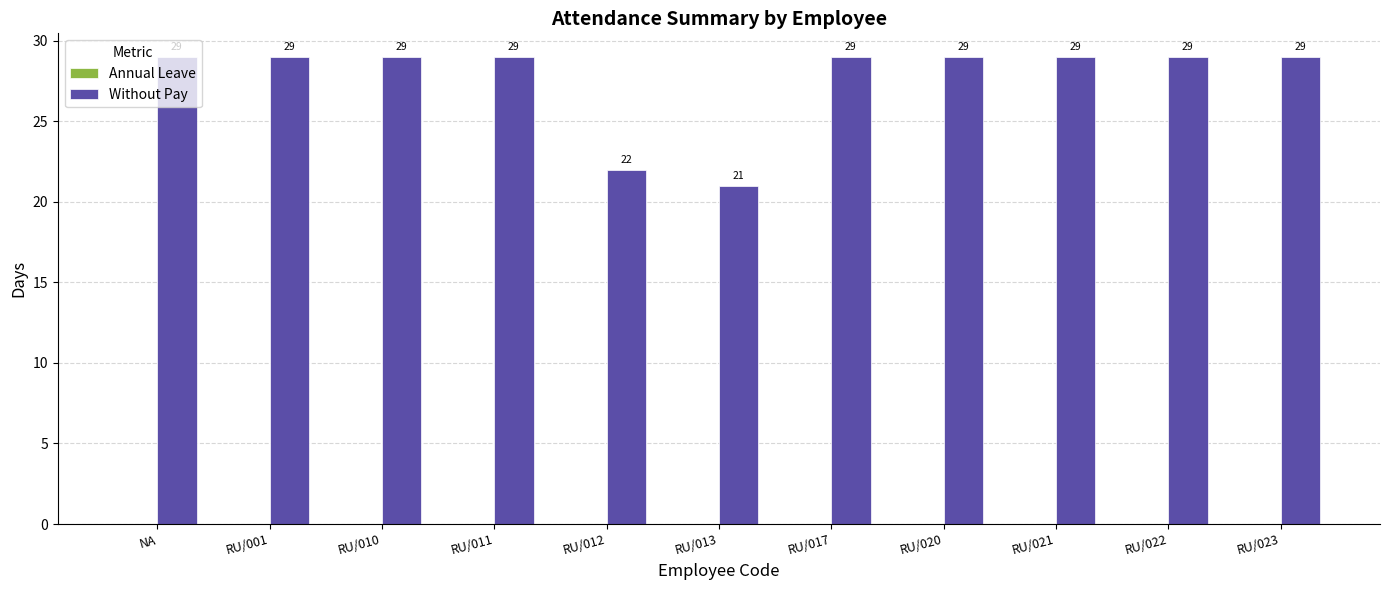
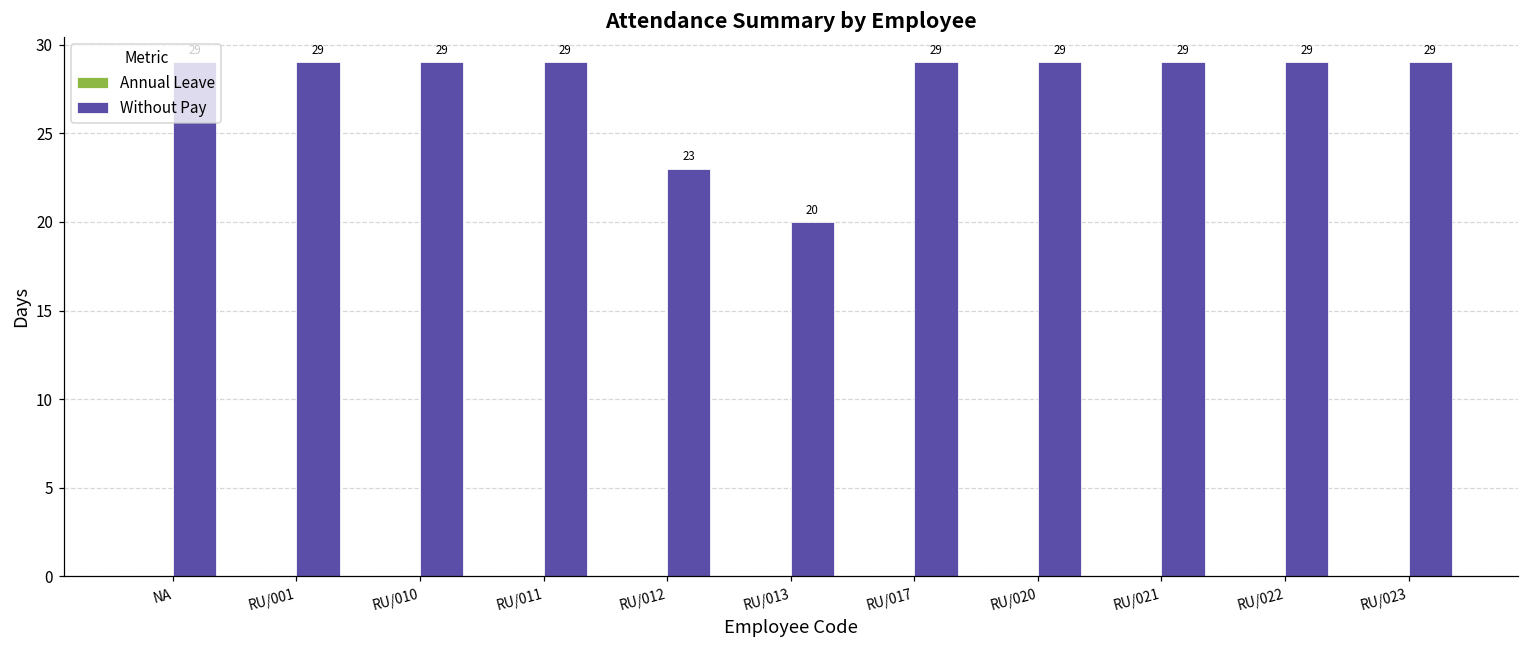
  {
    "Annual Leave": {
      "NA": 0.0,
      "RU/001": 0.0,
      "RU/010": 0.0,
      "RU/011": 0.0,
      "RU/012": 0.0,
      "RU/013": 0.0,
      "RU/017": 0.0,
      "RU/020": 0.0,
      "RU/021": 0.0,
      "RU/022": 0.0,
      "RU/023": 0.0
    },
    "Without Pay": {
      "RU/001": 29,
      "RU/010": 29,
      "RU/011": 29,
-     "RU/012": 22,
-     "RU/013": 21,
+     "RU/012": 23,
+     "RU/013": 20,
      "RU/017": 29,
      "RU/020": 29,
      "RU/021": 29,
      "RU/022": 29,
      "RU/023": 29
    }
  }
